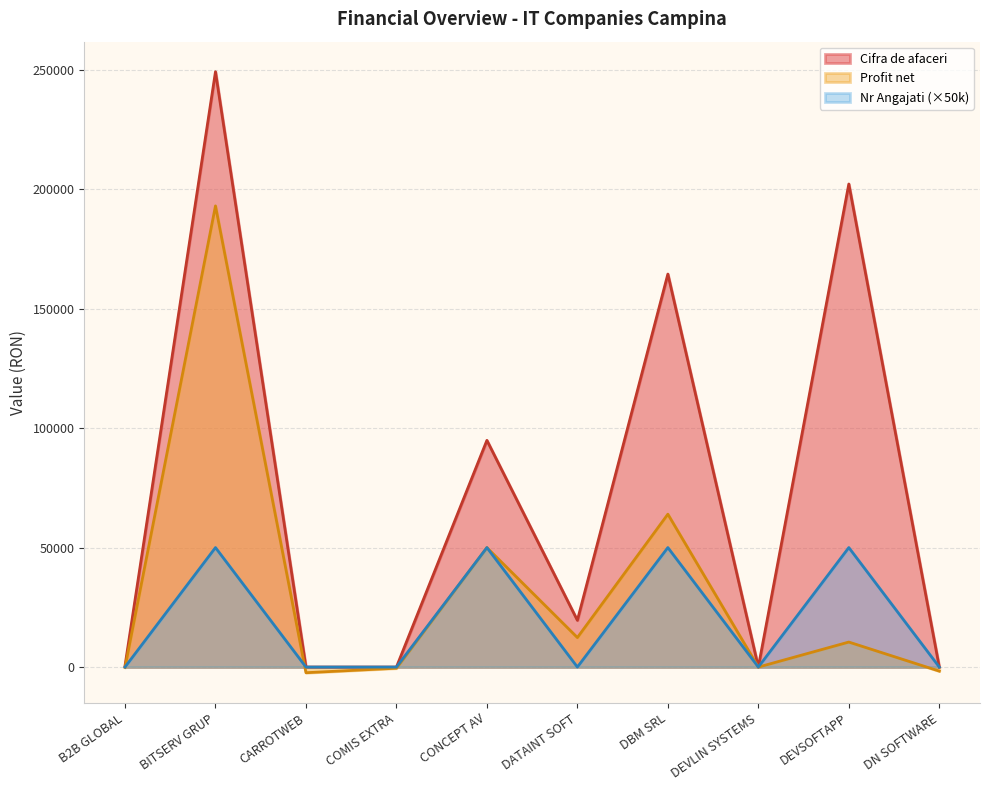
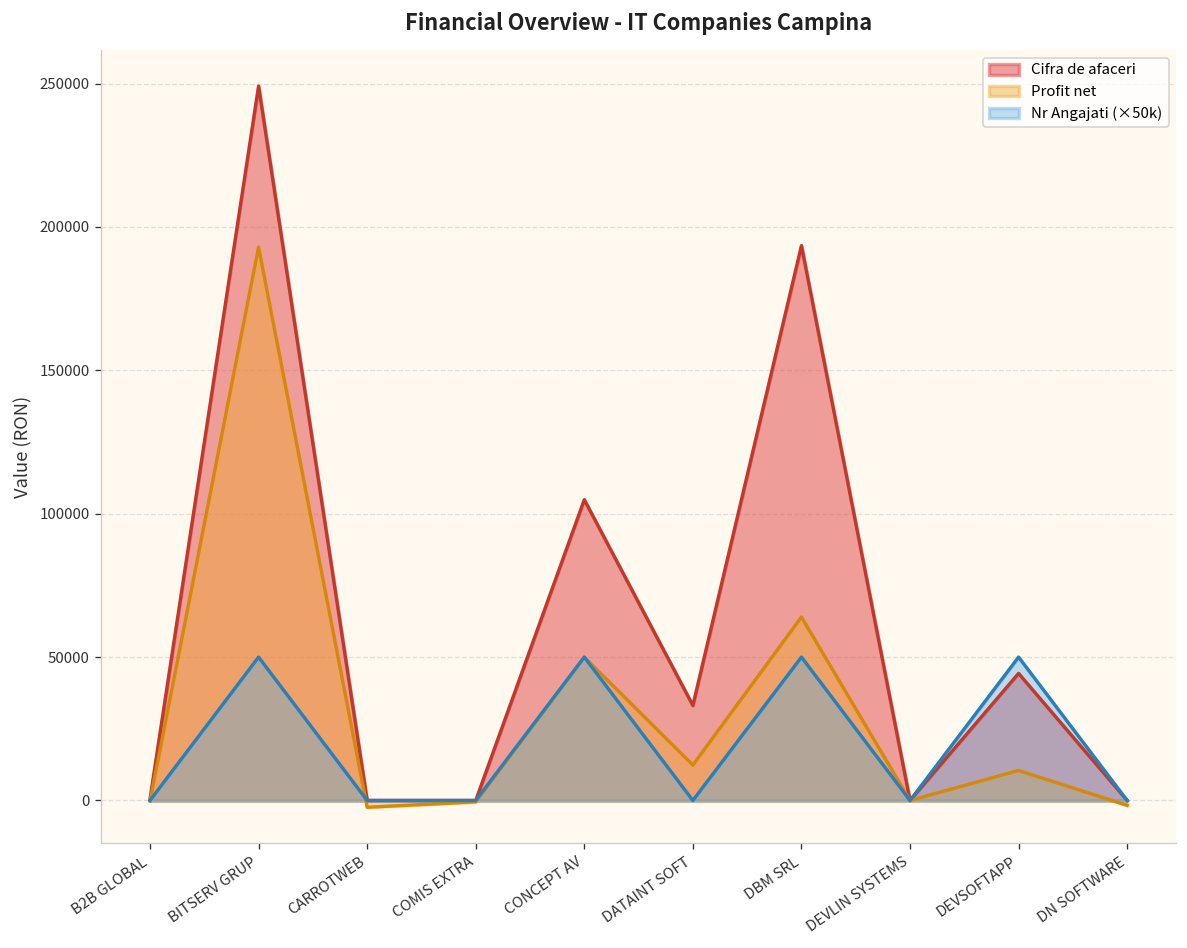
  {
    "Cifra de afaceri": {
      "BITSERV GRUP": 249000,
-     "CONCEPT AV": 95000,
-     "DATAINT SOFT": 20000,
-     "DBM SRL": 164000,
-     "DEVSOFTAPP": 202000
+     "CONCEPT AV": 105000,
+     "DATAINT SOFT": 33000,
+     "DBM SRL": 193000,
+     "DEVSOFTAPP": 44000
    },
    "Nr Angajati (×50k)": {
      "BITSERV GRUP": 50000,
      "DATAINT SOFT": 0,
      "DBM SRL": 50000,
      "DEVSOFTAPP": 50000
    }
  }
